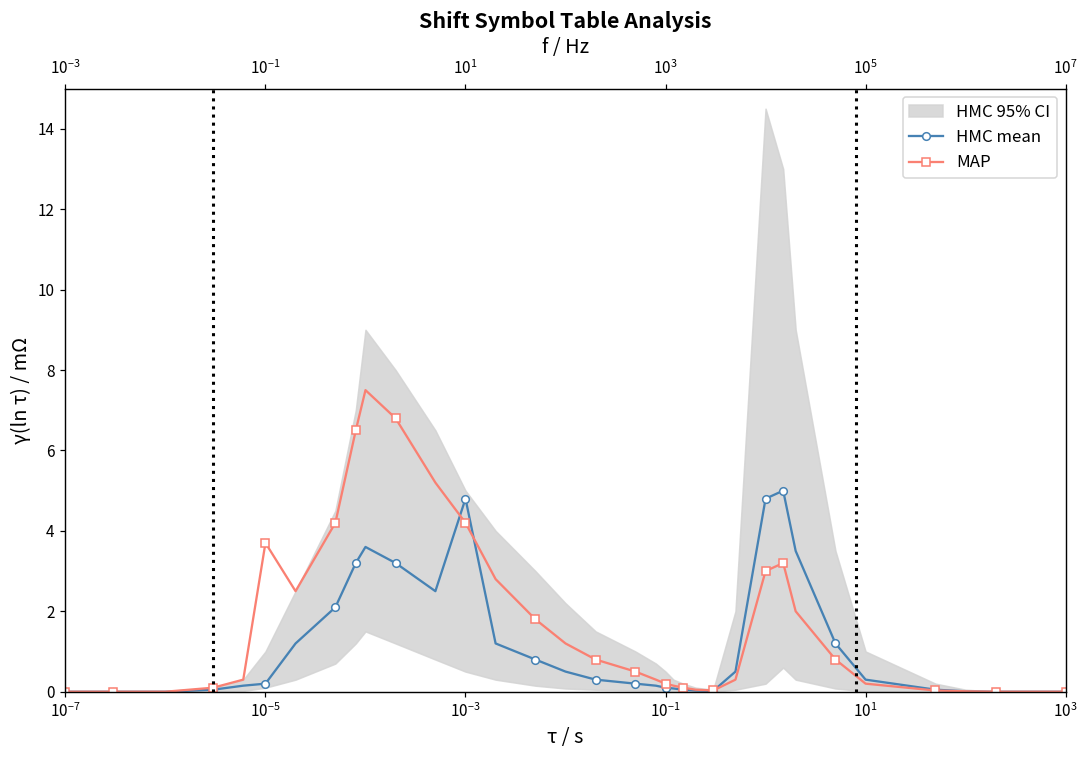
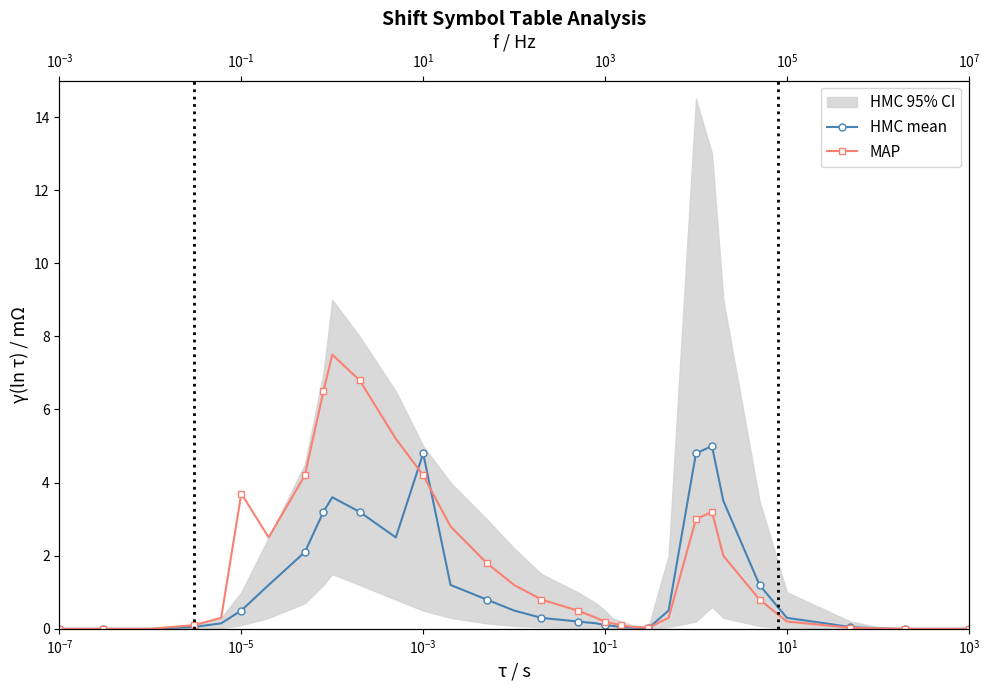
  {
    "HMC mean": {
-     "10^-5": 0.2,
+     "10^-5": 0.5,
      "10^-3": 4.8,
      "10^-1": 0.1,
      "10^1": 0.3
    },
    "MAP": {
      "10^-5": 3.7,
      "10^-3": 4.2,
      "10^-1": 0.2,
      "10^1": 0.2
    }
  }
